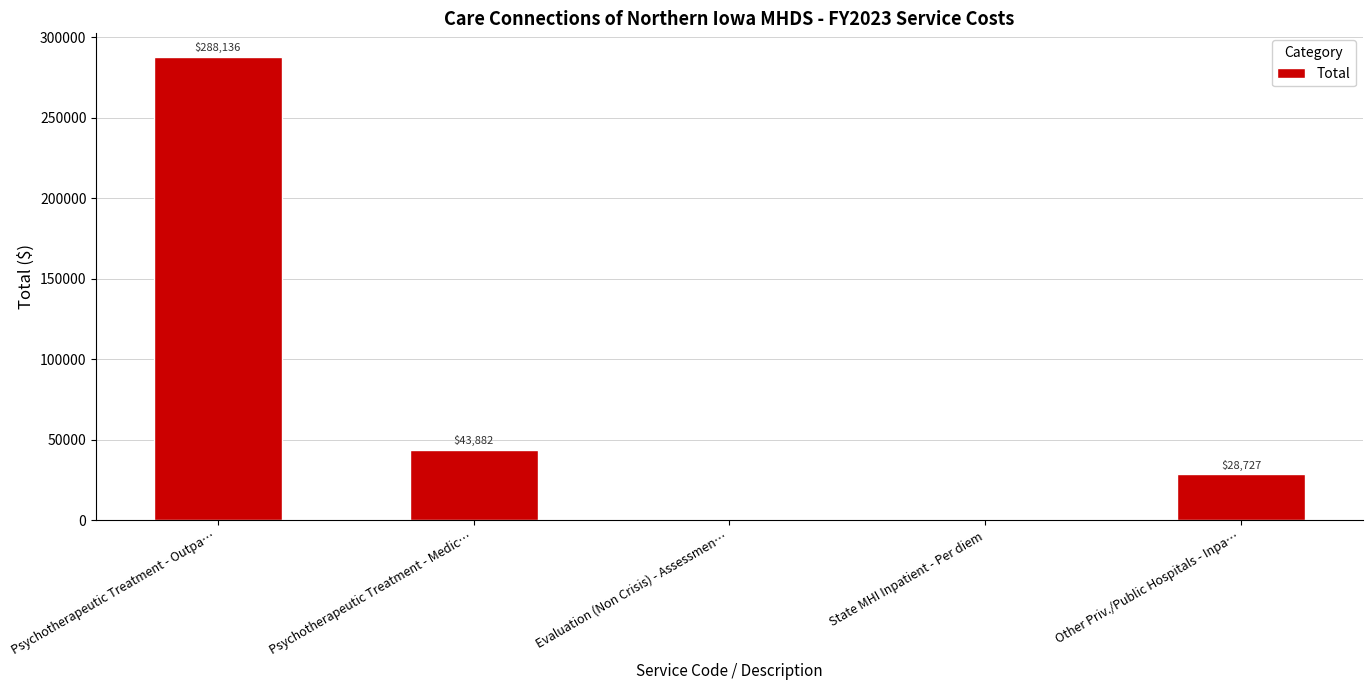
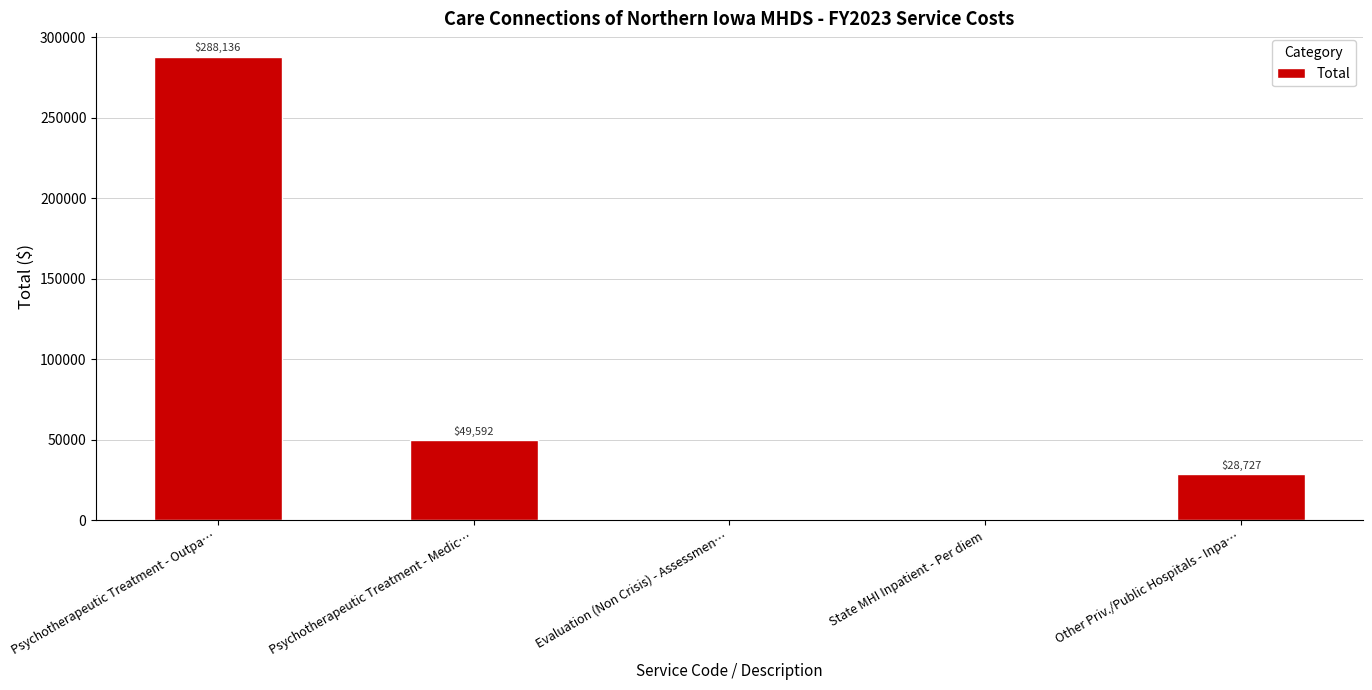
  {
    "Psychotherapeutic Treatment - Outpa…": "$288,136",
-   "Psychotherapeutic Treatment - Medic…": "$43,882",
+   "Psychotherapeutic Treatment - Medic…": "$49,592",
    "Other Priv./Public Hospitals - Inpa…": "$28,727"
  }
